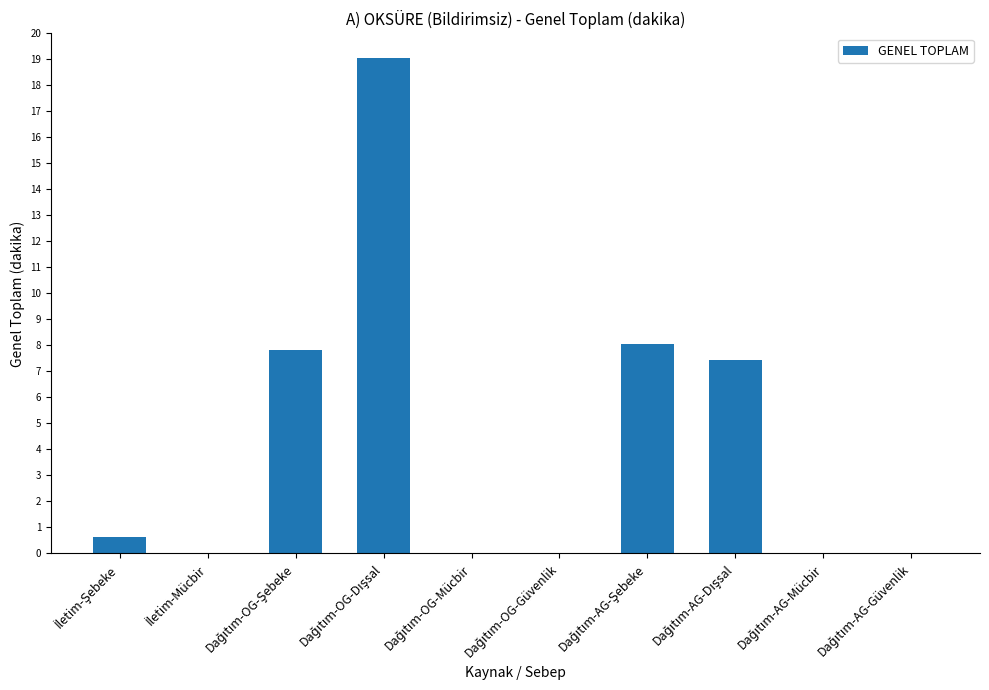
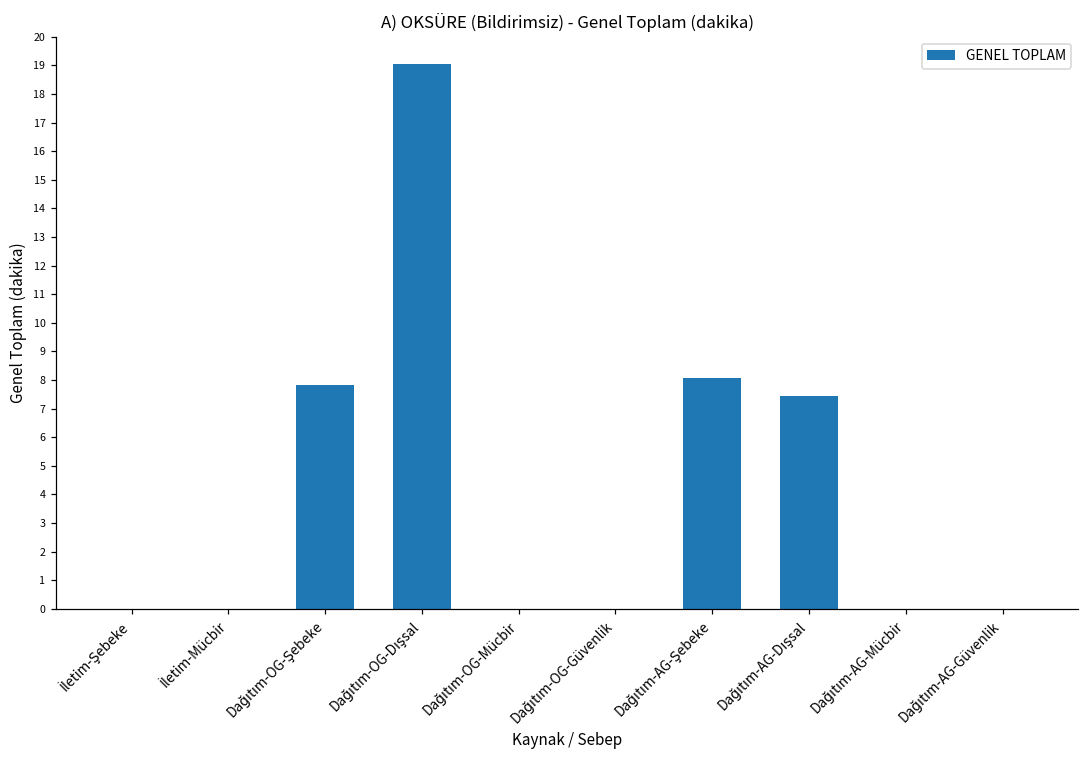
  {
-   "İletim-Şebeke": 0.6,
+   "İletim-Şebeke": 0.0,
    "İletim-Mücbir": 0.0,
    "Dağıtım-OG-Şebeke": 7.8,
    "Dağıtım-OG-Dışsal": 19.0,
    "Dağıtım-OG-Mücbir": 0.0,
    "Dağıtım-OG-Güvenlik": 0.0,
    "Dağıtım-AG-Şebeke": 8.1,
    "Dağıtım-AG-Dışsal": 7.5,
    "Dağıtım-AG-Mücbir": 0.0,
    "Dağıtım-AG-Güvenlik": 0.0
  }
